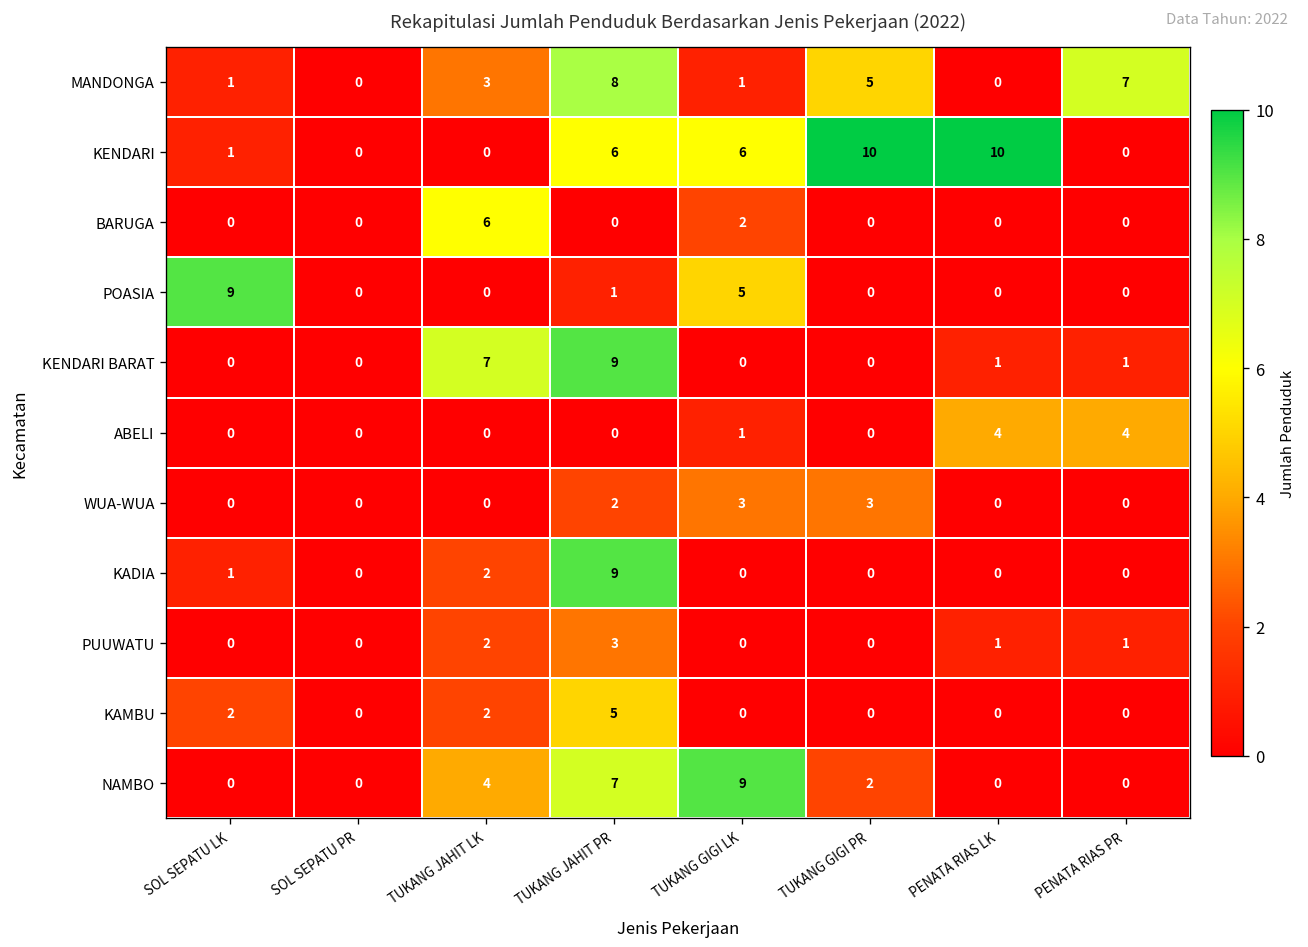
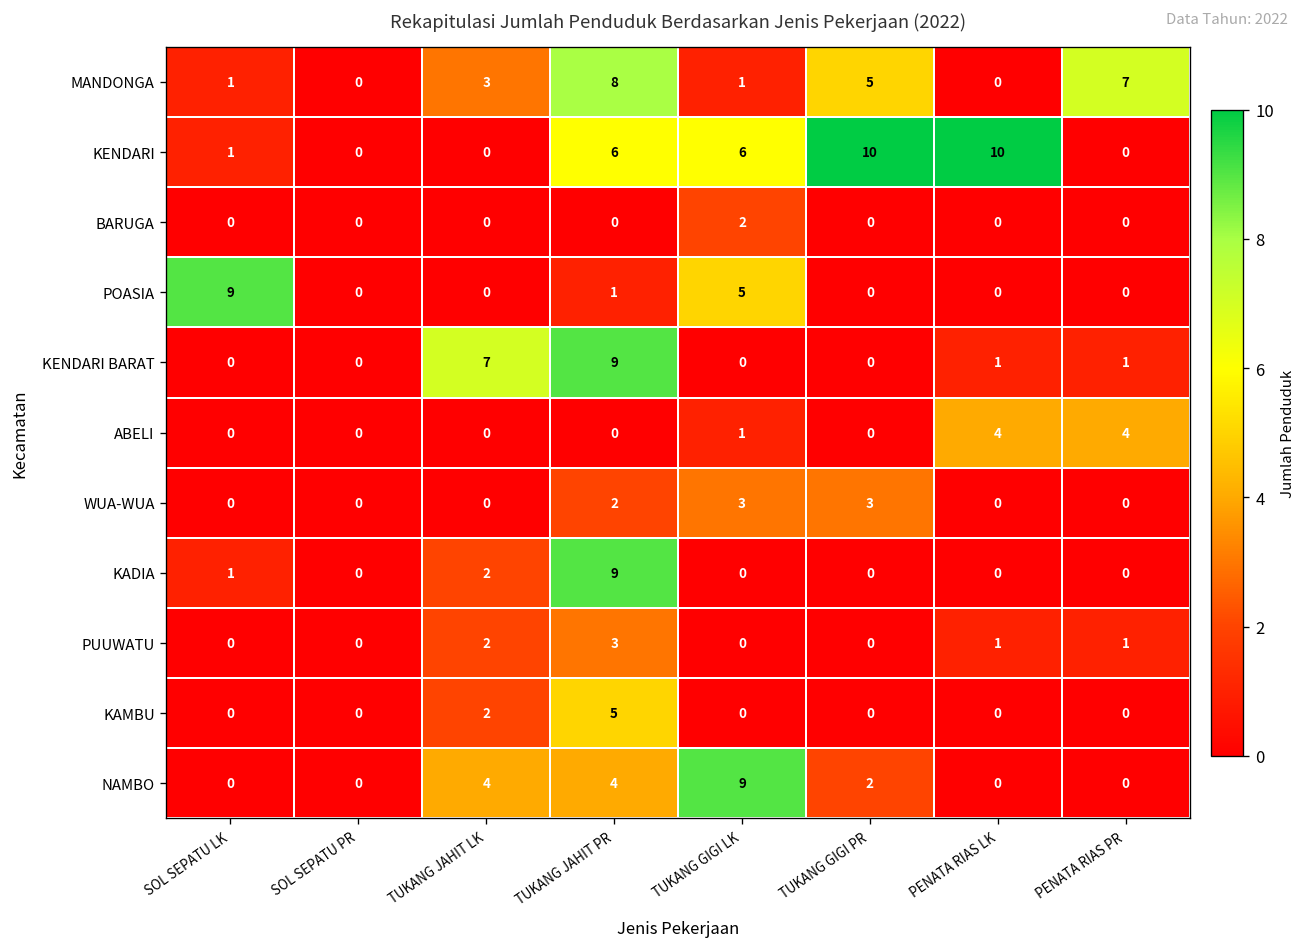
  {
    "MANDONGA": {
      "SOL SEPATU LK": 1,
      "SOL SEPATU PR": 0,
      "TUKANG JAHIT LK": 3,
      "TUKANG JAHIT PR": 8,
      "TUKANG GIGI LK": 1,
      "TUKANG GIGI PR": 5,
      "PENATA RIAS LK": 0,
      "PENATA RIAS PR": 7
    },
    "KENDARI": {
      "SOL SEPATU LK": 1,
      "SOL SEPATU PR": 0,
      "TUKANG JAHIT LK": 0,
      "TUKANG JAHIT PR": 6,
      "TUKANG GIGI LK": 6,
      "TUKANG GIGI PR": 10,
      "PENATA RIAS LK": 10,
      "PENATA RIAS PR": 0
    },
    "BARUGA": {
      "SOL SEPATU LK": 0,
      "SOL SEPATU PR": 0,
-     "TUKANG JAHIT LK": 6,
+     "TUKANG JAHIT LK": 0,
      "TUKANG JAHIT PR": 0,
      "TUKANG GIGI LK": 2,
      "TUKANG GIGI PR": 0,
      "PENATA RIAS LK": 0,
      "PENATA RIAS PR": 0
    },
    "POASIA": {
      "SOL SEPATU LK": 9,
      "SOL SEPATU PR": 0,
      "TUKANG JAHIT LK": 0,
      "TUKANG JAHIT PR": 1,
      "TUKANG GIGI LK": 5,
      "TUKANG GIGI PR": 0,
      "PENATA RIAS LK": 0,
      "PENATA RIAS PR": 0
    },
    "KENDARI BARAT": {
      "SOL SEPATU LK": 0,
      "SOL SEPATU PR": 0,
      "TUKANG JAHIT LK": 7,
      "TUKANG JAHIT PR": 9,
      "TUKANG GIGI LK": 0,
      "TUKANG GIGI PR": 0,
      "PENATA RIAS LK": 1,
      "PENATA RIAS PR": 1
    },
    "ABELI": {
      "SOL SEPATU LK": 0,
      "SOL SEPATU PR": 0,
      "TUKANG JAHIT LK": 0,
      "TUKANG JAHIT PR": 0,
      "TUKANG GIGI LK": 1,
      "TUKANG GIGI PR": 0,
      "PENATA RIAS LK": 4,
      "PENATA RIAS PR": 4
    },
    "WUA-WUA": {
      "SOL SEPATU LK": 0,
      "SOL SEPATU PR": 0,
      "TUKANG JAHIT LK": 0,
      "TUKANG JAHIT PR": 2,
      "TUKANG GIGI LK": 3,
      "TUKANG GIGI PR": 3,
      "PENATA RIAS LK": 0,
      "PENATA RIAS PR": 0
    },
    "KADIA": {
      "SOL SEPATU LK": 1,
      "SOL SEPATU PR": 0,
      "TUKANG JAHIT LK": 2,
      "TUKANG JAHIT PR": 9,
      "TUKANG GIGI LK": 0,
      "TUKANG GIGI PR": 0,
      "PENATA RIAS LK": 0,
      "PENATA RIAS PR": 0
    },
    "PUUWATU": {
      "SOL SEPATU LK": 0,
      "SOL SEPATU PR": 0,
      "TUKANG JAHIT LK": 2,
      "TUKANG JAHIT PR": 3,
      "TUKANG GIGI LK": 0,
      "TUKANG GIGI PR": 0,
      "PENATA RIAS LK": 1,
      "PENATA RIAS PR": 1
    },
    "KAMBU": {
-     "SOL SEPATU LK": 2,
+     "SOL SEPATU LK": 0,
      "SOL SEPATU PR": 0,
      "TUKANG JAHIT LK": 2,
      "TUKANG JAHIT PR": 5,
      "TUKANG GIGI LK": 0,
      "TUKANG GIGI PR": 0,
      "PENATA RIAS LK": 0,
      "PENATA RIAS PR": 0
    },
    "NAMBO": {
      "SOL SEPATU LK": 0,
      "SOL SEPATU PR": 0,
      "TUKANG JAHIT LK": 4,
-     "TUKANG JAHIT PR": 7,
+     "TUKANG JAHIT PR": 4,
      "TUKANG GIGI LK": 9,
      "TUKANG GIGI PR": 2,
      "PENATA RIAS LK": 0,
      "PENATA RIAS PR": 0
    }
  }
